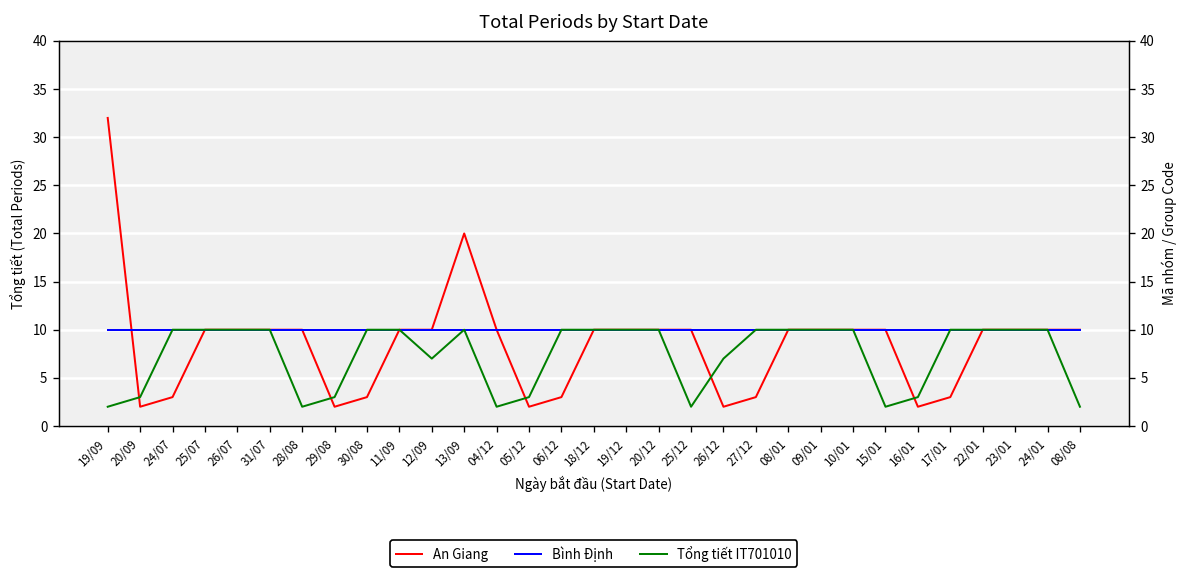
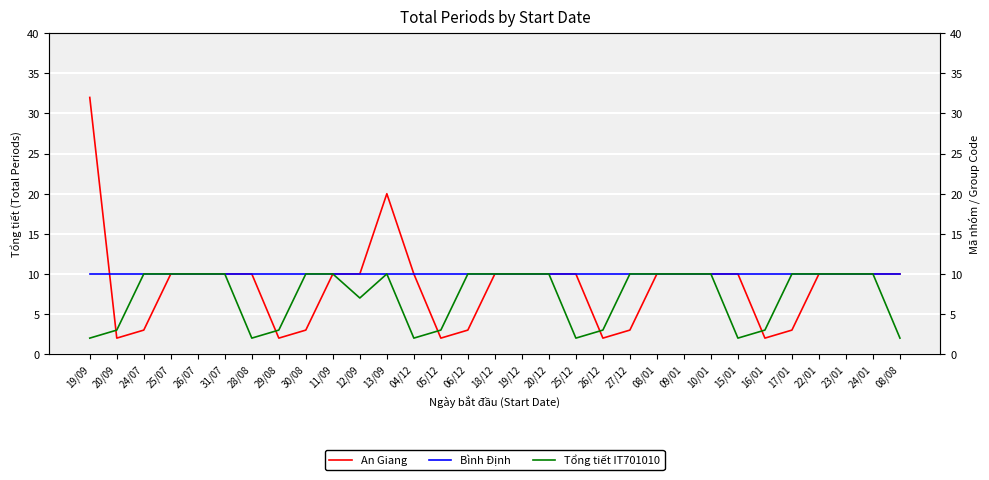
  {
    "An Giang": {
      "19/09": 32,
      "20/09": 2,
      "24/07": 3,
      "29/08": 2,
      "30/08": 3,
      "13/09": 20,
      "05/12": 2,
      "06/12": 3,
      "26/12": 2,
      "27/12": 3,
      "16/01": 2,
      "17/01": 3
    },
    "Bình Định": {
      "19/09": 10,
      "20/09": 10,
      "29/08": 10,
      "05/12": 10,
      "26/12": 10,
      "16/01": 10
    },
    "Tổng tiết IT701010": {
      "19/09": 2,
      "20/09": 3,
      "28/08": 2,
      "29/08": 3,
      "12/09": 7,
      "04/12": 2,
      "05/12": 3,
      "25/12": 2,
-     "26/12": 7,
+     "26/12": 3,
      "15/01": 2,
      "16/01": 3,
      "08/08": 2
    }
  }
